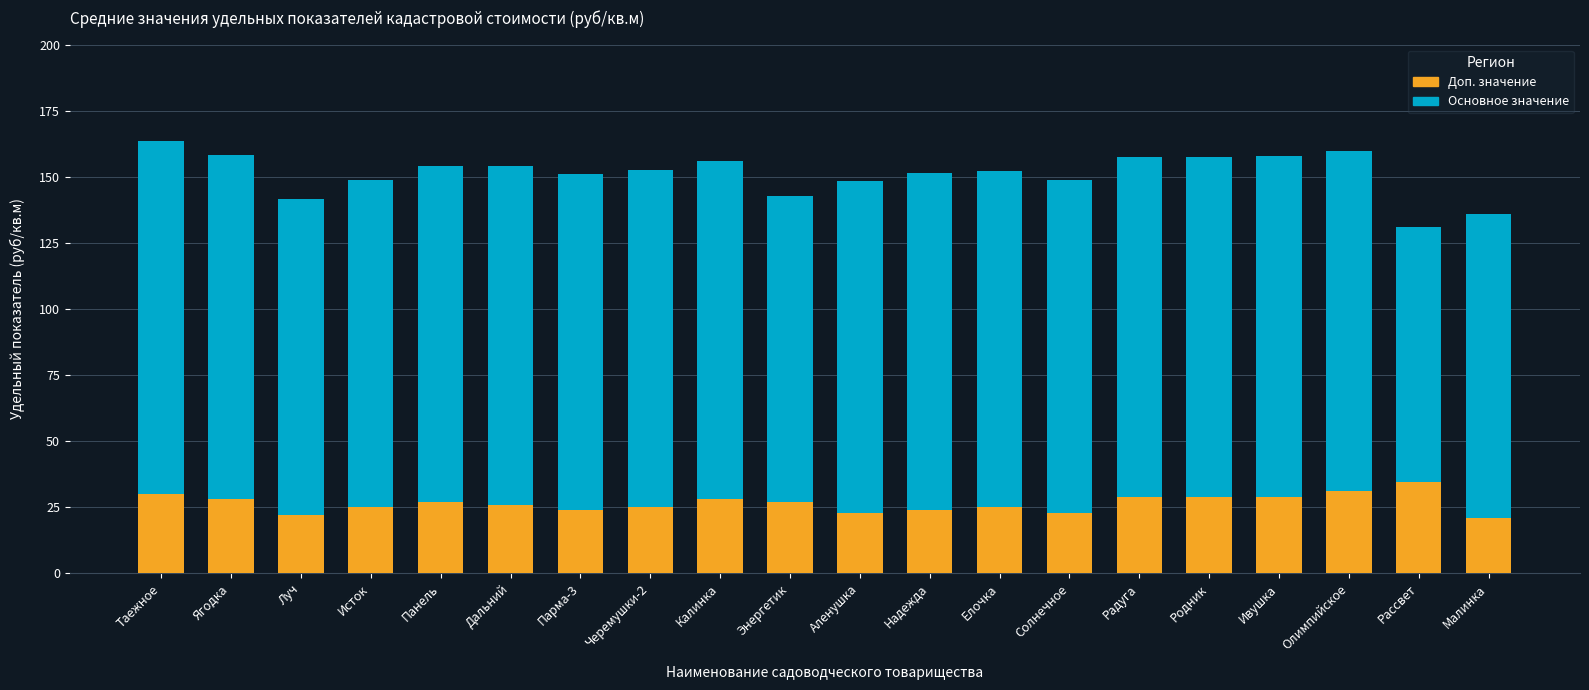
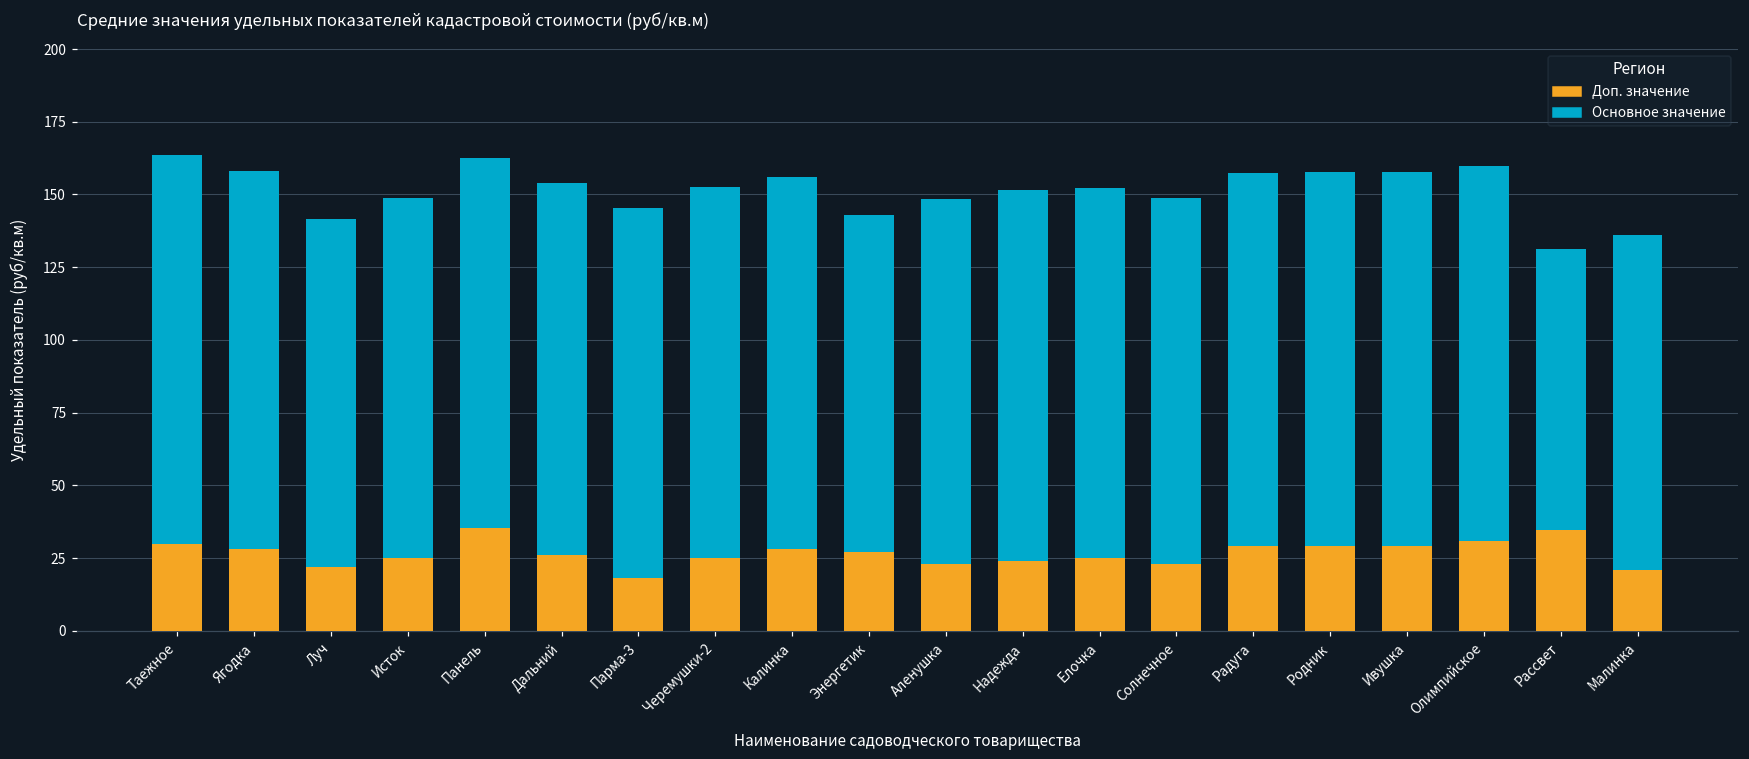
  {
    "Доп. значение": {
      "Таежное": 30,
      "Ягодка": 28,
      "Луч": 22,
      "Исток": 25,
-     "Панель": 27,
+     "Панель": 36,
      "Дальний": 26,
-     "Парма-3": 24,
+     "Парма-3": 18,
      "Черемушки-2": 25,
      "Калинка": 28,
      "Энергетик": 27,
      "Аленушка": 23,
      "Надежда": 24,
      "Елочка": 25,
      "Солнечное": 23,
      "Радуга": 29,
      "Родник": 29,
      "Ивушка": 29,
      "Олимпийское": 31,
      "Рассвет": 35,
      "Малинка": 21
    },
    "Основное значение": {
      "Таежное": 134,
      "Ягодка": 130,
      "Луч": 120,
      "Исток": 124,
      "Панель": 127,
      "Дальний": 128,
      "Парма-3": 127,
      "Черемушки-2": 128,
      "Калинка": 128,
      "Энергетик": 116,
      "Аленушка": 125,
      "Надежда": 127,
      "Елочка": 127,
      "Солнечное": 126,
      "Радуга": 128,
      "Родник": 129,
      "Ивушка": 129,
      "Олимпийское": 129,
      "Рассвет": 96,
      "Малинка": 115
    }
  }
